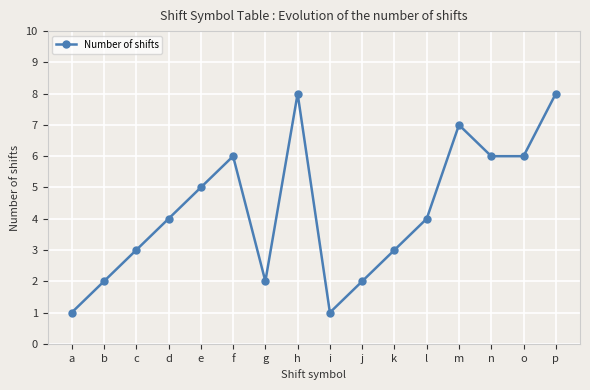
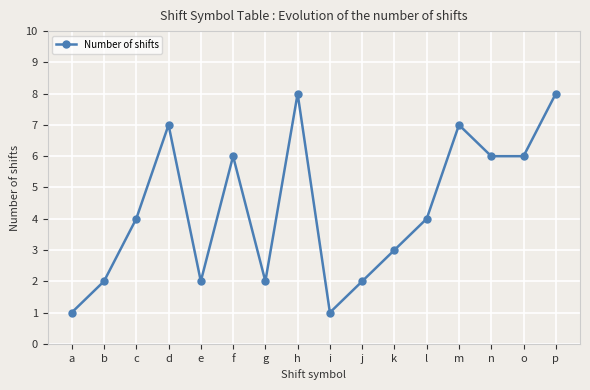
  {
    "a": 1,
    "b": 2,
-   "c": 3,
-   "d": 4,
-   "e": 5,
+   "c": 4,
+   "d": 7,
+   "e": 2,
    "f": 6,
    "g": 2,
    "h": 8,
    "i": 1,
    "j": 2,
    "k": 3,
    "l": 4,
    "m": 7,
    "n": 6,
    "o": 6,
    "p": 8
  }
